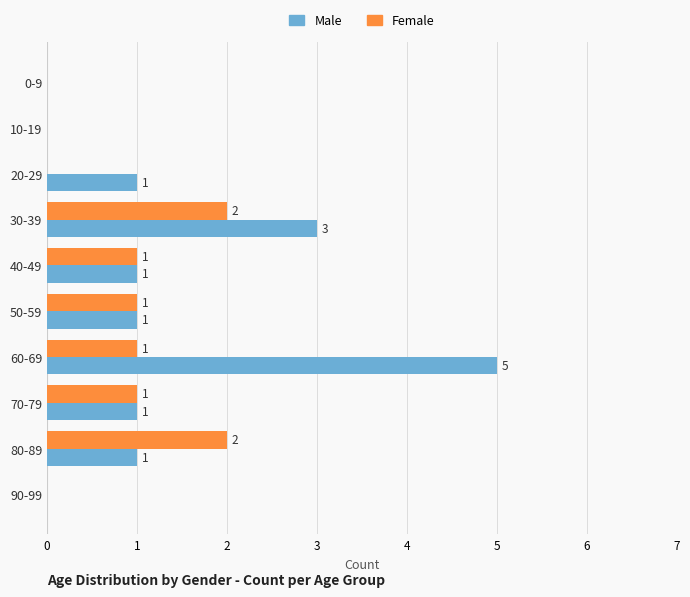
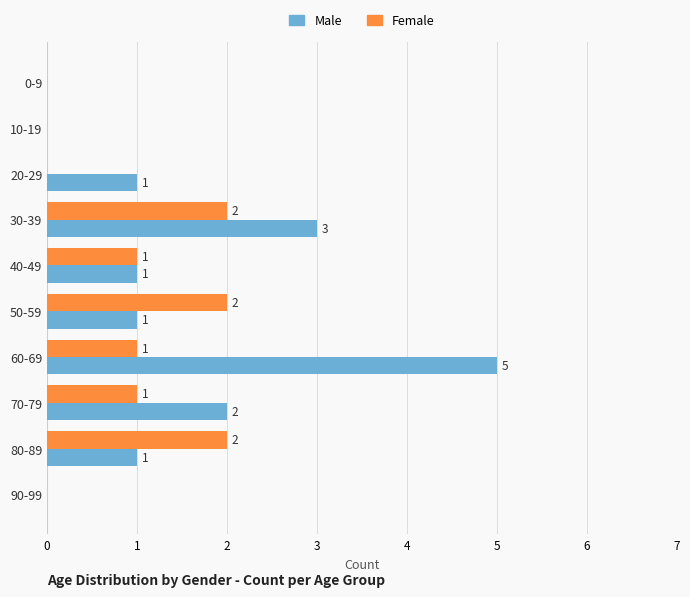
  {
    "Male": {
      "20-29": 1,
      "30-39": 3,
      "40-49": 1,
      "50-59": 1,
      "60-69": 5,
-     "70-79": 1,
+     "70-79": 2,
      "80-89": 1
    },
    "Female": {
      "30-39": 2,
      "40-49": 1,
-     "50-59": 1,
+     "50-59": 2,
      "60-69": 1,
      "70-79": 1,
      "80-89": 2
    }
  }
